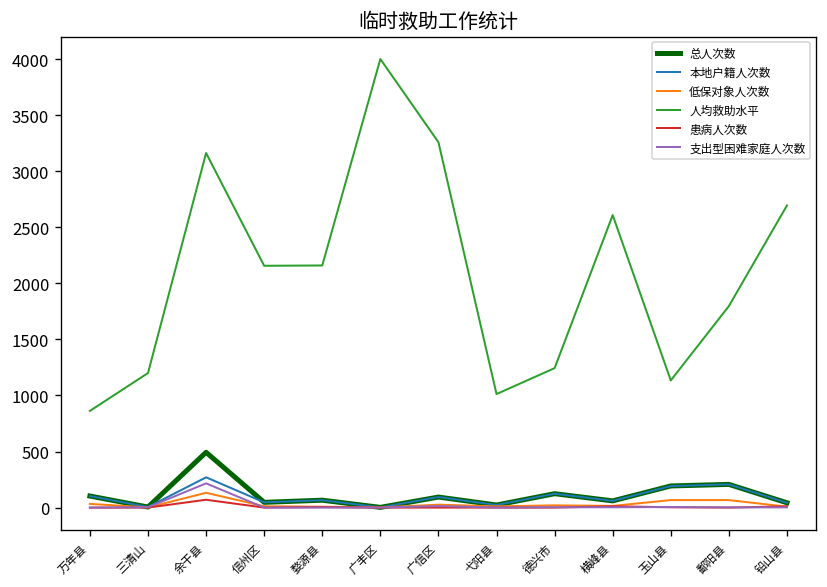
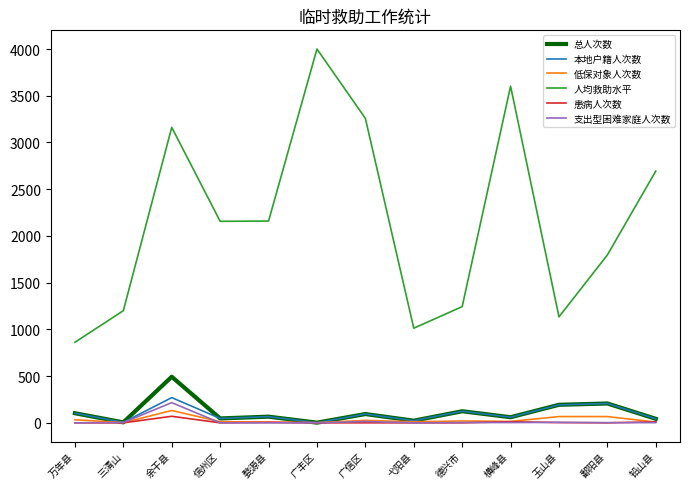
  {
    "总人次数": {
      "余干县": 500
    },
    "本地户籍人次数": {
      "余干县": 300
    },
    "低保对象人次数": {
      "万年县": 0,
      "余干县": 100,
      "玉山县": 100,
      "鄱阳县": 100
    },
    "人均救助水平": {
      "万年县": 900,
      "三清山": 1200,
      "余干县": 3200,
      "信州区": 2200,
      "婺源县": 2200,
      "广丰区": 4000,
      "广信区": 3300,
      "弋阳县": 1000,
      "德兴市": 1200,
-     "横峰县": 2600,
+     "横峰县": 3600,
      "玉山县": 1100,
      "鄱阳县": 1800,
      "铅山县": 2700
    },
    "患病人次数": {
      "余干县": 100
    },
    "支出型困难家庭人次数": {
      "余干县": 200
    }
  }
